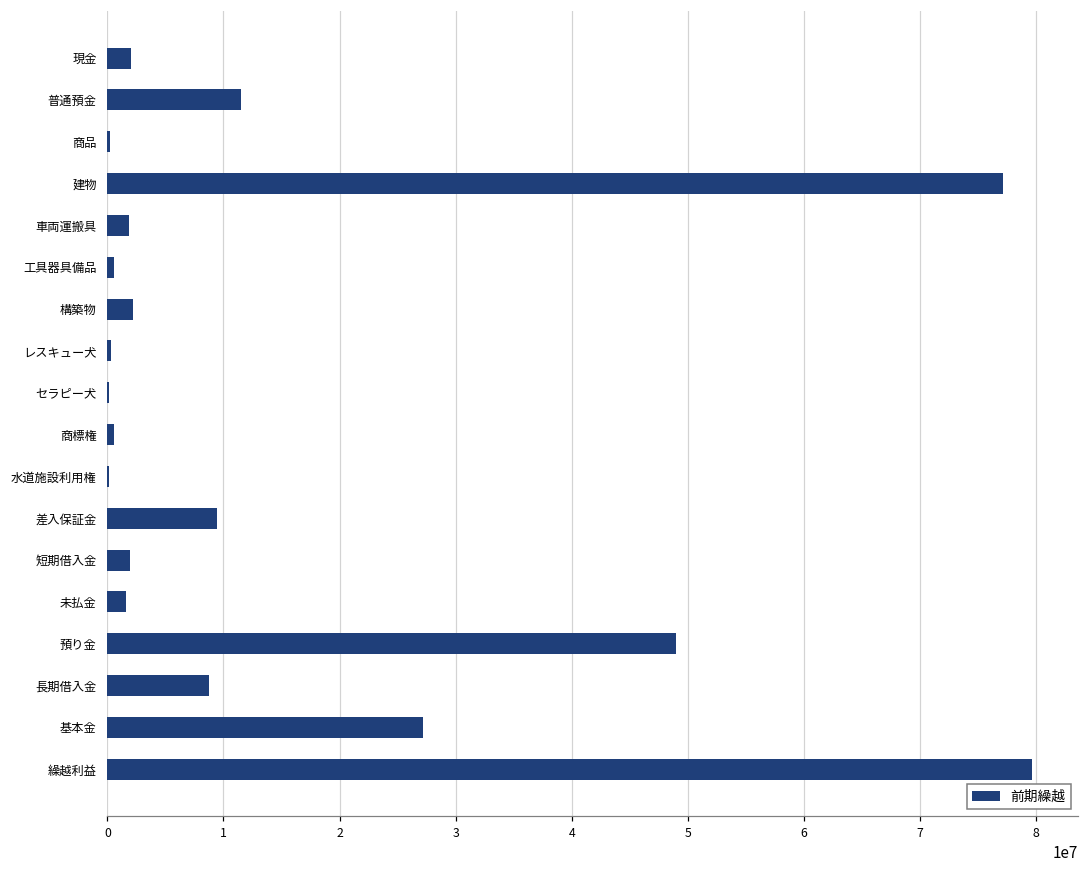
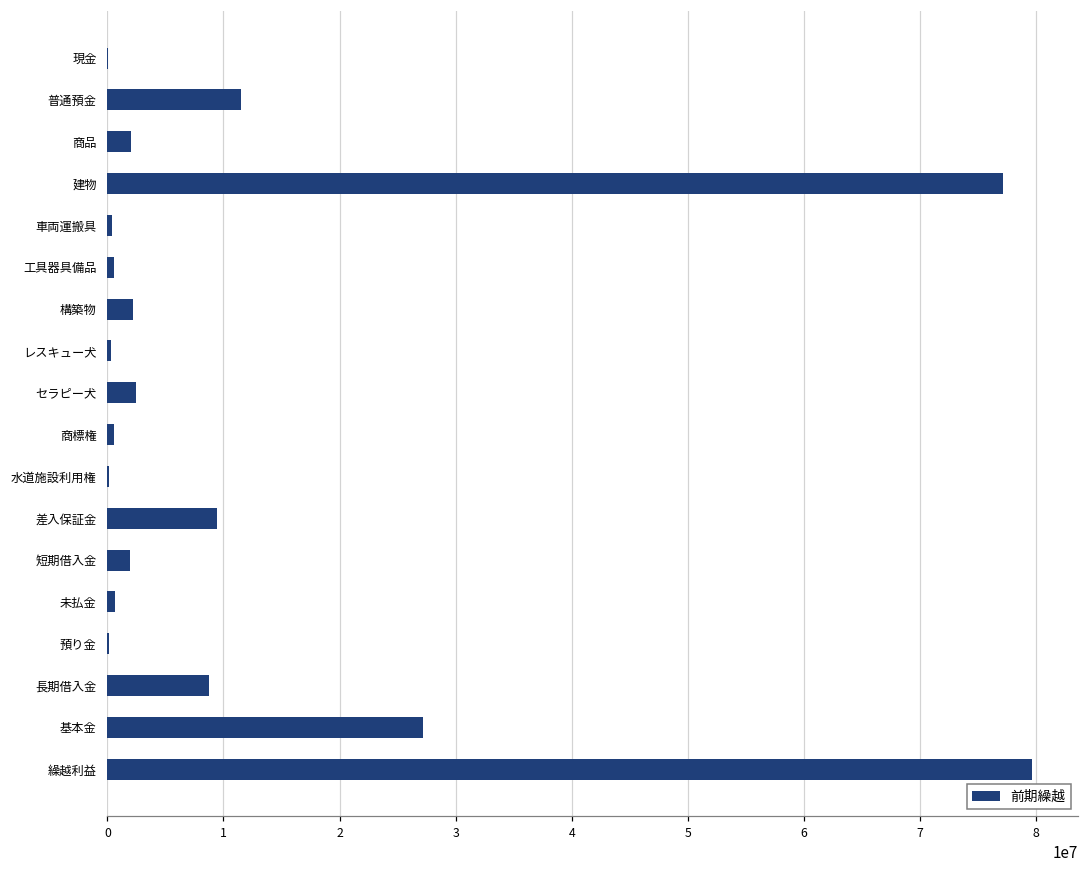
  {
-   "現金": 2000000,
+   "現金": 100000,
    "普通預金": 11500000,
-   "商品": 200000,
+   "商品": 2100000,
    "建物": 77100000,
-   "車両運搬具": 1800000,
+   "車両運搬具": 400000,
    "工具器具備品": 600000,
    "構築物": 2200000,
    "レスキュー犬": 300000,
-   "セラピー犬": 200000,
+   "セラピー犬": 2500000,
    "商標権": 600000,
    "差入保証金": 9400000,
    "短期借入金": 1900000,
-   "未払金": 1600000,
-   "預り金": 49000000,
+   "未払金": 700000,
+   "預り金": 100000,
    "長期借入金": 8700000,
    "基本金": 27200000,
    "繰越利益": 79600000
  }
